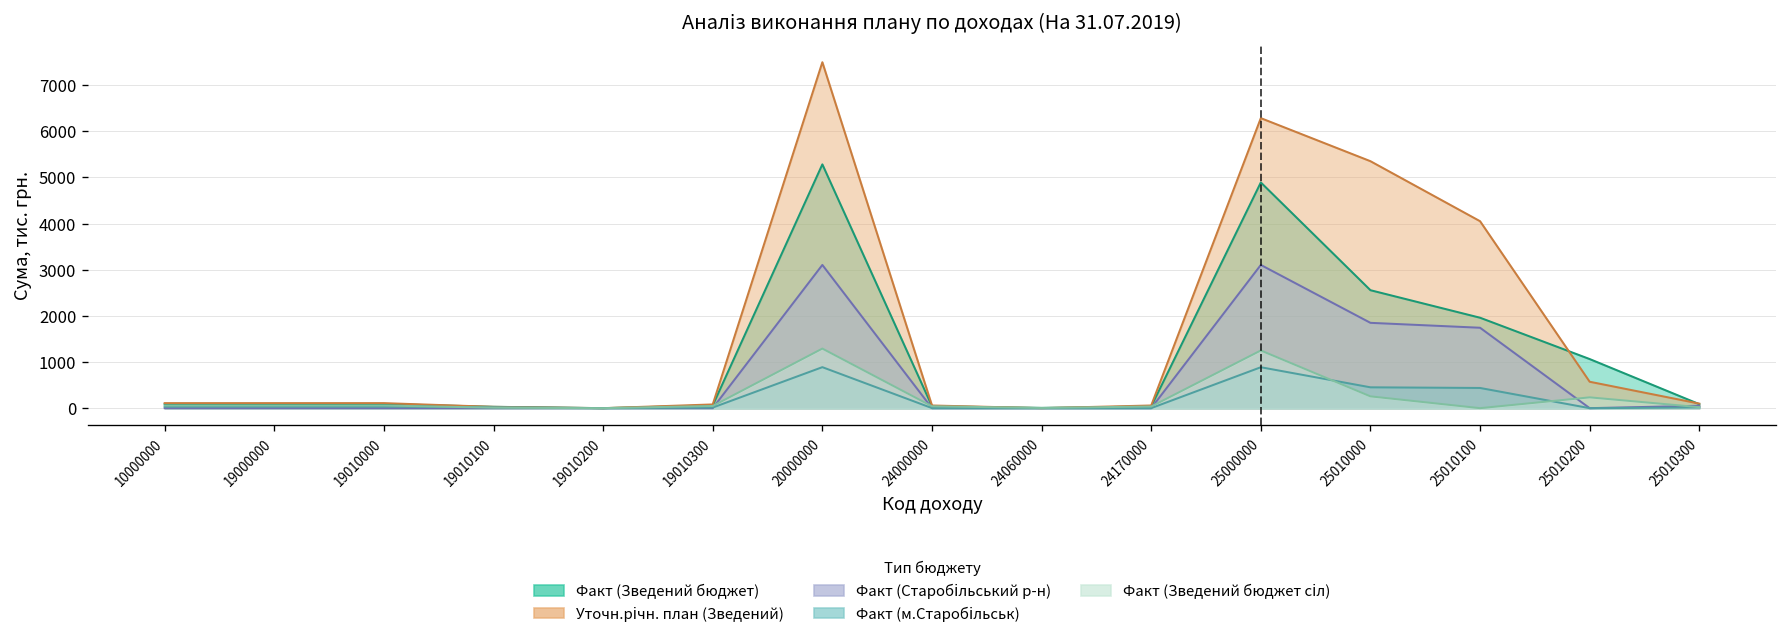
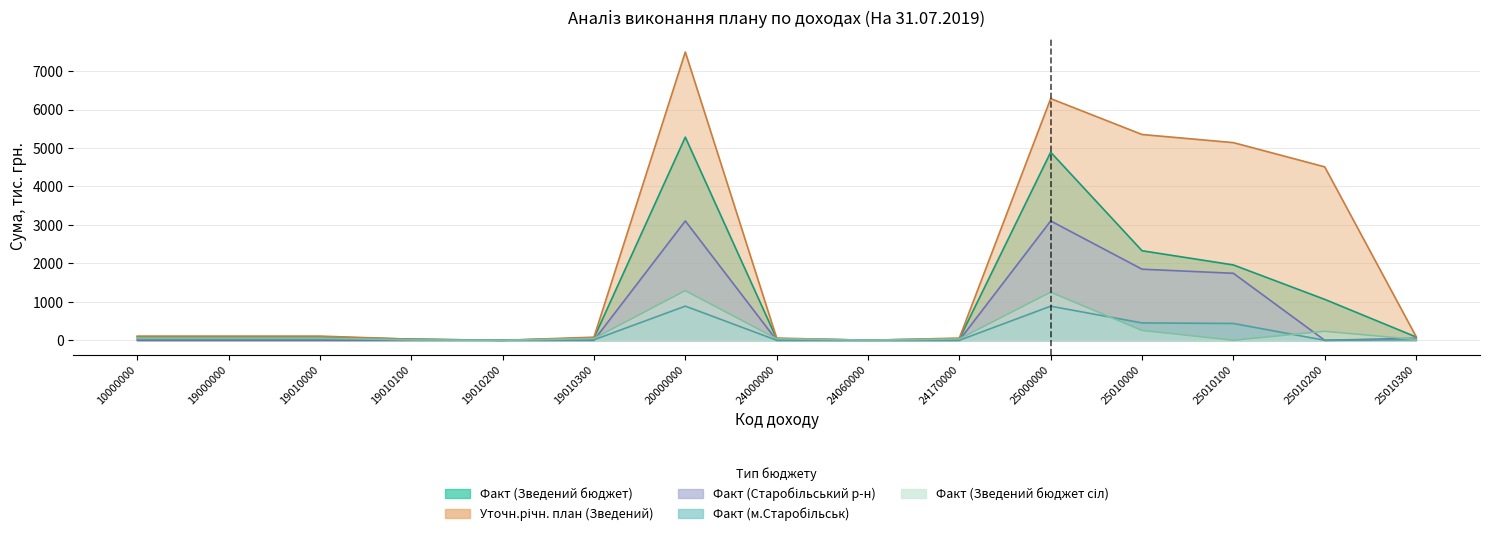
  {
    "Факт (Зведений бюджет)": {
      "20000000": 5300,
      "25000000": 4900,
-     "25010000": 2600,
+     "25010000": 2300,
      "25010100": 2000,
      "25010200": 1100
    },
    "Уточн.річн. план (Зведений)": {
      "20000000": 7500,
      "25000000": 6300,
      "25010000": 5400,
-     "25010100": 4100,
-     "25010200": 600
+     "25010100": 5100,
+     "25010200": 4500
    }
  }
